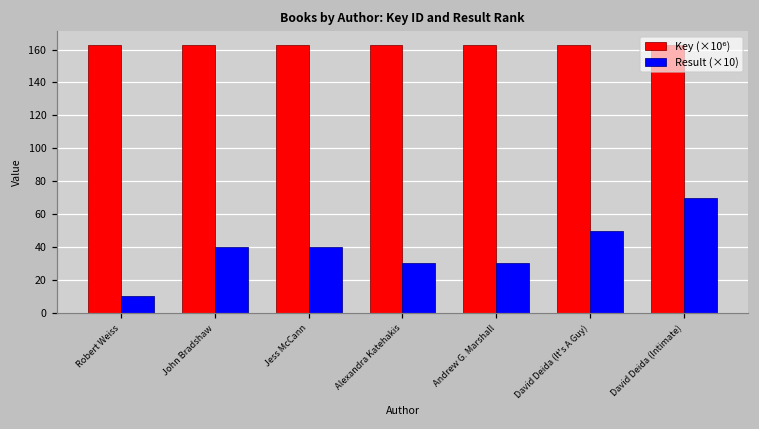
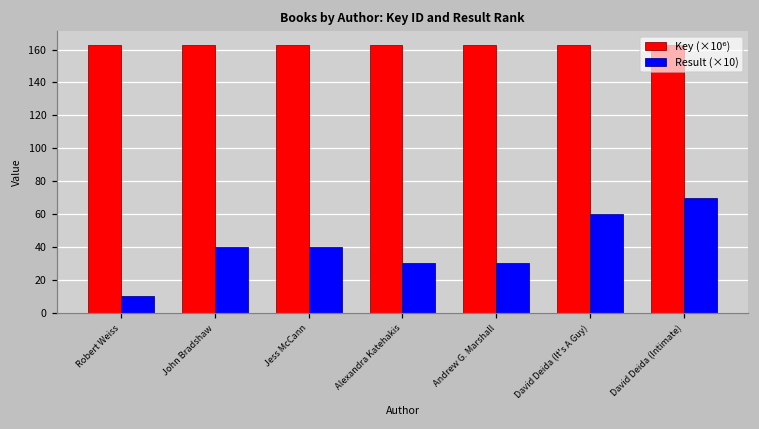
  {
    "Key (×10⁶)": {
      "Robert Weiss": 163,
      "John Bradshaw": 163,
      "Jess McCann": 163,
      "Alexandra Katehakis": 163,
      "Andrew G. Marshall": 163,
      "David Deida (It's A Guy)": 163
    },
    "Result (×10)": {
      "Robert Weiss": 10,
      "John Bradshaw": 40,
      "Jess McCann": 40,
      "Alexandra Katehakis": 30,
      "Andrew G. Marshall": 30,
-     "David Deida (It's A Guy)": 50,
+     "David Deida (It's A Guy)": 60,
      "David Deida (Intimate)": 70
    }
  }
